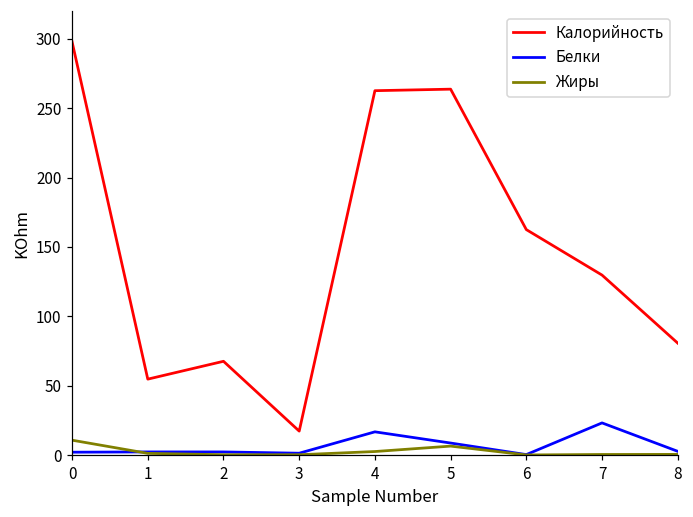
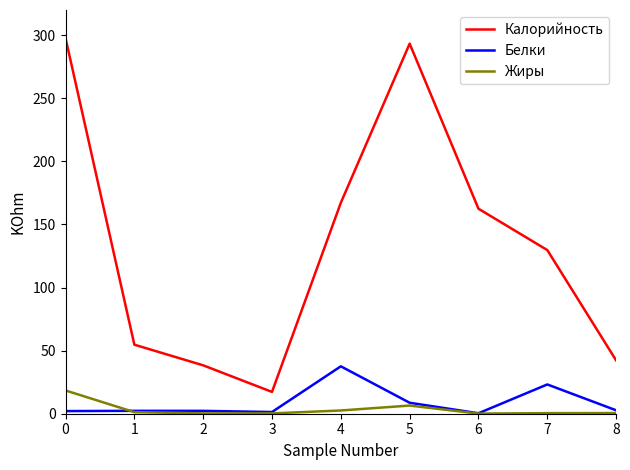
  {
    "Калорийность": {
      "0": 298,
      "1": 55,
-     "2": 68,
+     "2": 38,
      "3": 17,
-     "4": 263,
-     "5": 264,
+     "4": 167,
+     "5": 293,
      "6": 162,
      "7": 130,
-     "8": 81
+     "8": 42
    },
    "Белки": {
      "0": 2,
      "2": 2,
-     "4": 17,
+     "4": 38,
      "5": 9,
      "7": 23,
      "8": 3
    },
    "Жиры": {
-     "0": 11,
+     "0": 18,
      "2": 0,
      "4": 3,
      "5": 6,
      "7": 0,
      "8": 1
    }
  }
